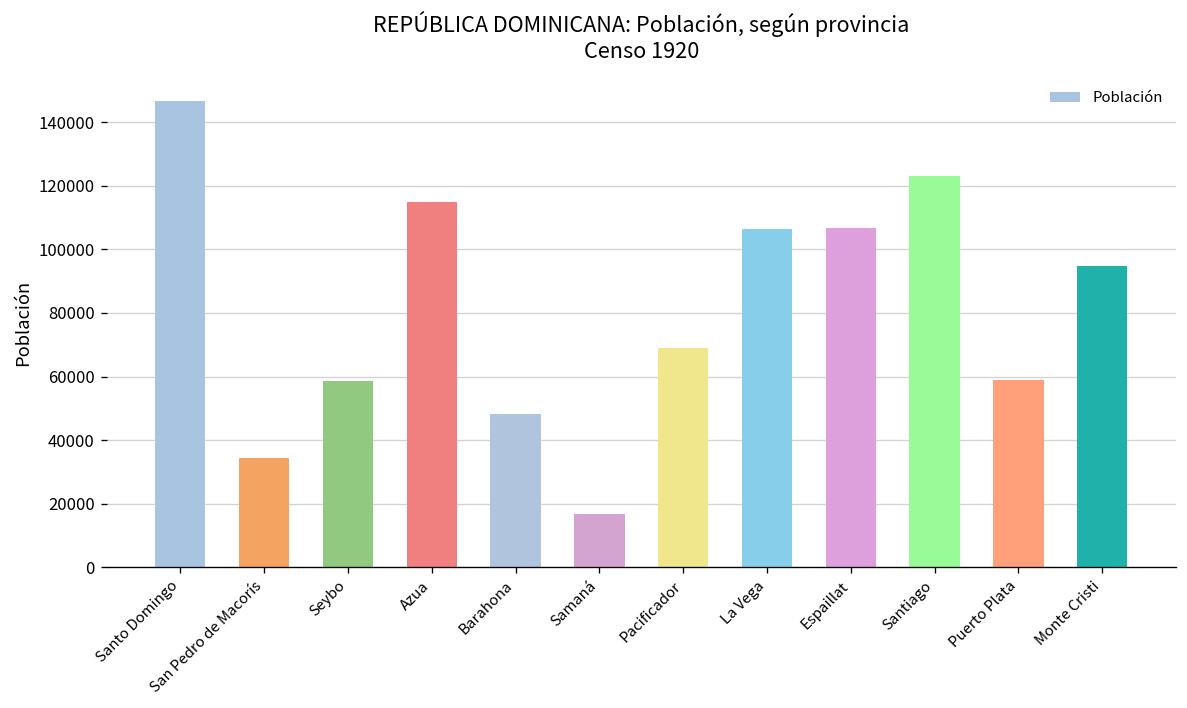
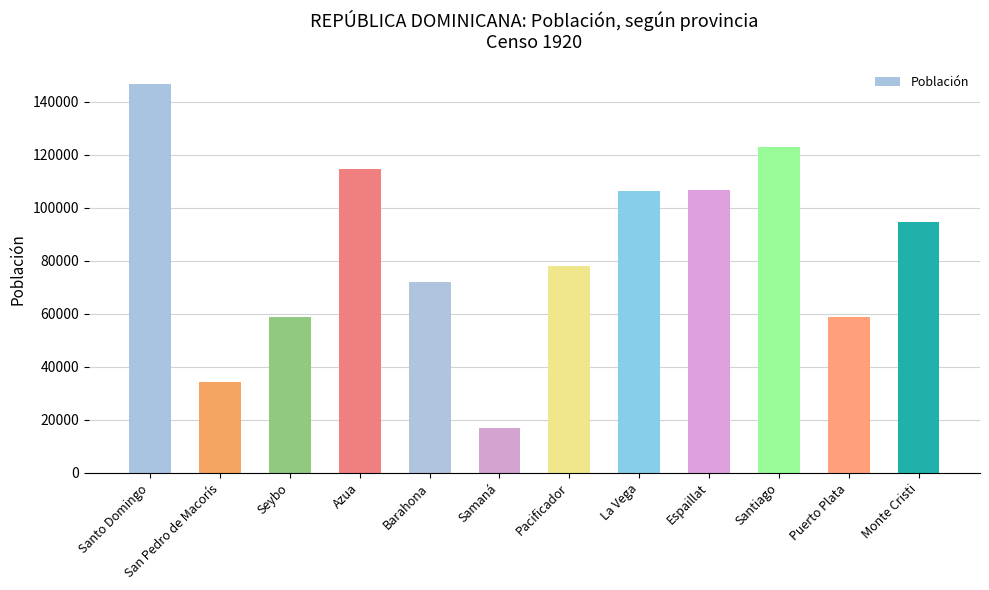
  {
    "Santo Domingo": 147000,
    "San Pedro de Macorís": 34000,
    "Seybo": 59000,
    "Azua": 115000,
-   "Barahona": 48000,
+   "Barahona": 72000,
    "Samaná": 17000,
-   "Pacificador": 69000,
+   "Pacificador": 78000,
    "La Vega": 106000,
    "Espaillat": 107000,
    "Santiago": 123000,
    "Puerto Plata": 59000,
    "Monte Cristi": 95000
  }
